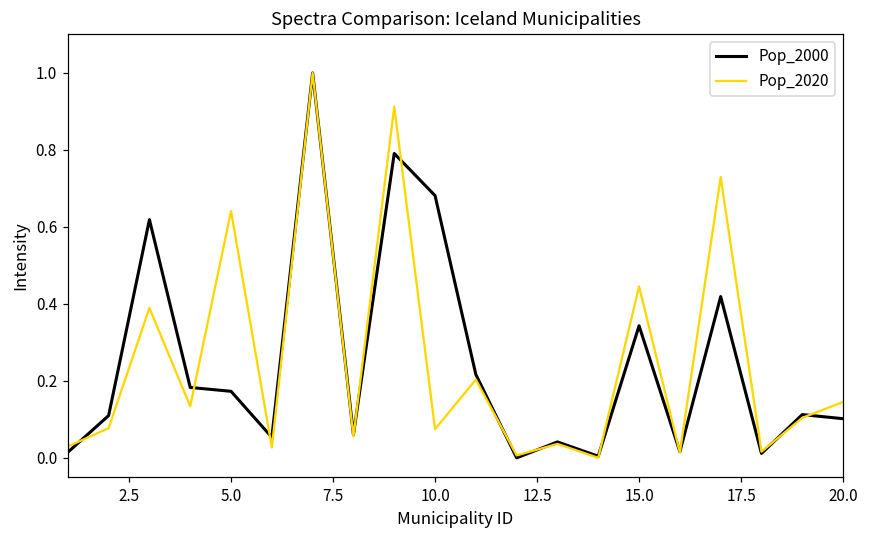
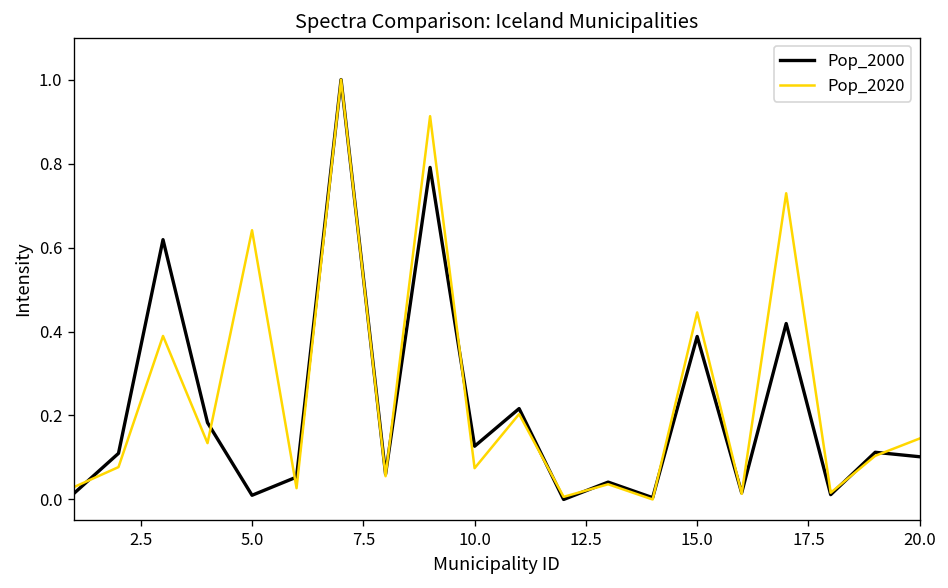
  {
    "Pop_2000": {
-     "5.0": 0.17,
-     "10.0": 0.68,
-     "15.0": 0.34,
+     "5.0": 0.01,
+     "10.0": 0.13,
+     "15.0": 0.39,
      "20.0": 0.10
    },
    "Pop_2020": {
      "5.0": 0.64,
      "10.0": 0.07,
      "15.0": 0.45,
      "20.0": 0.15
    }
  }
